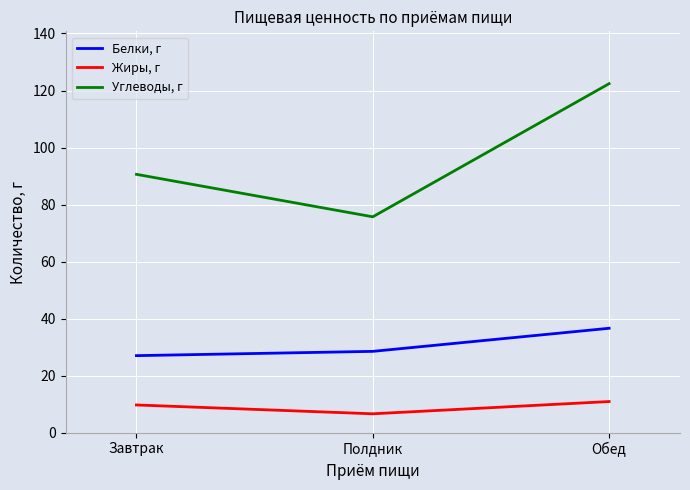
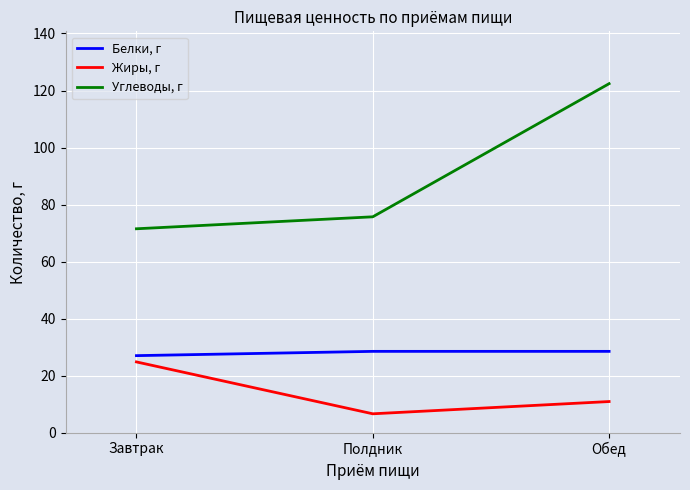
  {
    "Белки, г": {
      "Завтрак": 27,
      "Полдник": 29,
-     "Обед": 37
+     "Обед": 29
    },
    "Жиры, г": {
-     "Завтрак": 10,
+     "Завтрак": 25,
      "Полдник": 7,
      "Обед": 11
    },
    "Углеводы, г": {
-     "Завтрак": 91,
+     "Завтрак": 72,
      "Полдник": 76,
      "Обед": 122
    }
  }
